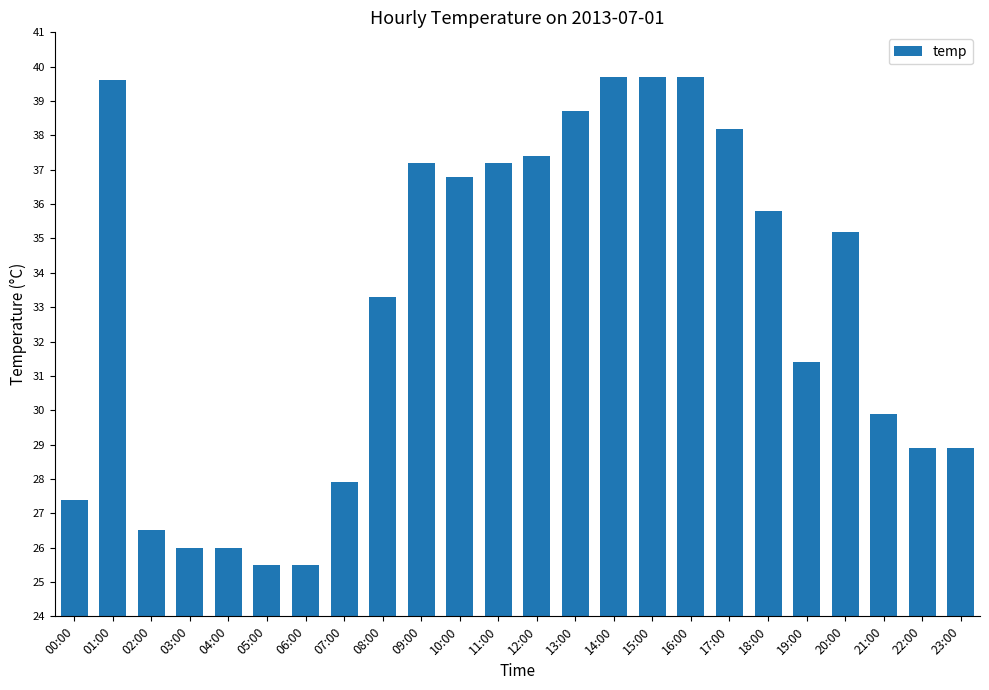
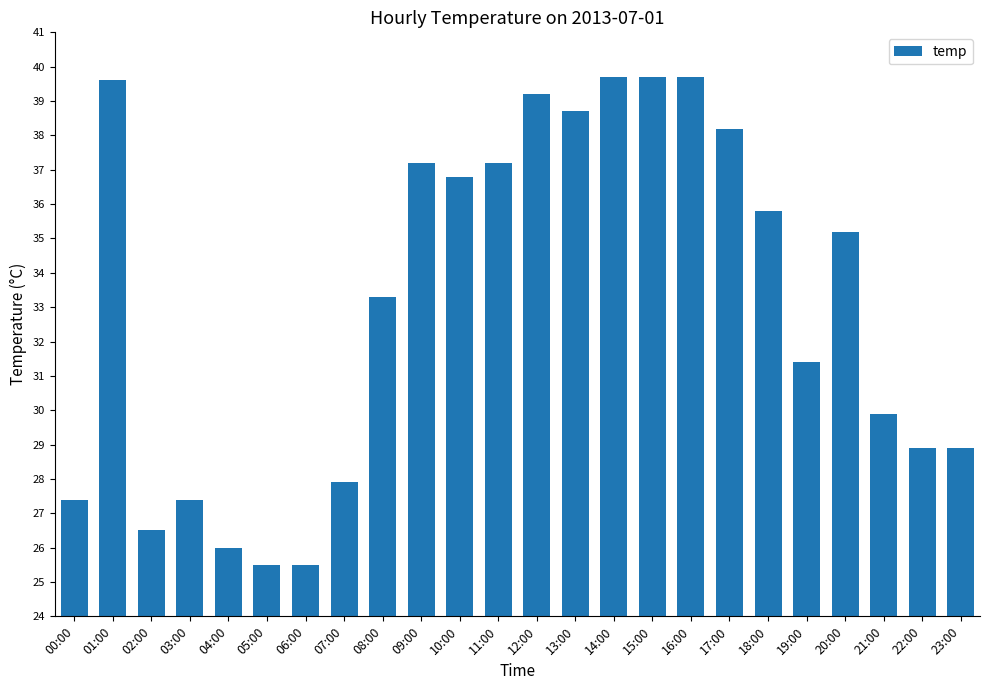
  {
    "00:00": 27.4,
    "01:00": 39.6,
    "02:00": 26.5,
-   "03:00": 26.0,
+   "03:00": 27.4,
    "04:00": 26.0,
    "05:00": 25.5,
    "06:00": 25.5,
    "07:00": 27.9,
    "08:00": 33.3,
    "09:00": 37.2,
    "10:00": 36.8,
    "11:00": 37.2,
-   "12:00": 37.4,
+   "12:00": 39.2,
    "13:00": 38.7,
    "14:00": 39.7,
    "15:00": 39.7,
    "16:00": 39.7,
    "17:00": 38.2,
    "18:00": 35.8,
    "19:00": 31.4,
    "20:00": 35.2,
    "21:00": 29.9,
    "22:00": 28.9,
    "23:00": 28.9
  }
